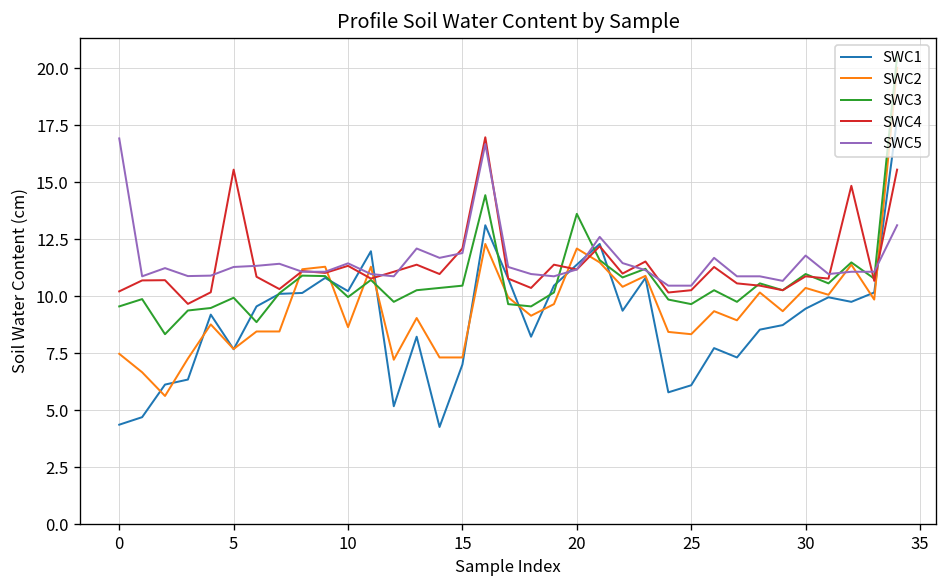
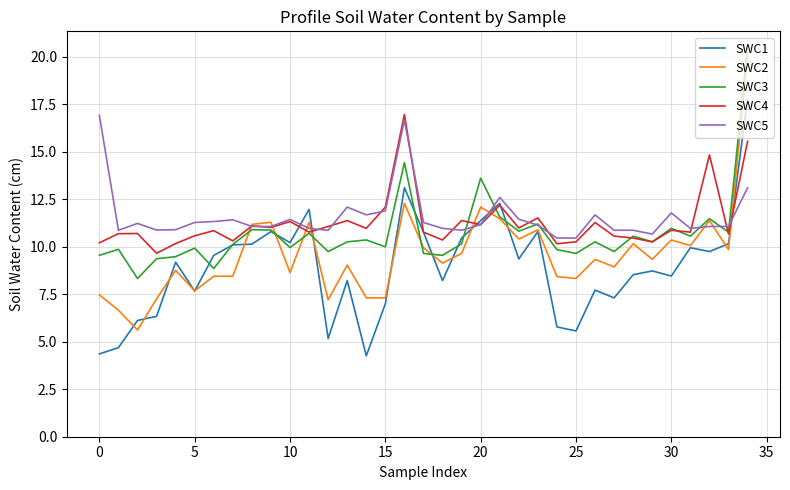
  {
    "SWC1": {
      "0": 4.4,
      "10": 10.2,
      "15": 7.0,
      "20": 11.4,
-     "25": 6.1,
-     "30": 9.5
+     "25": 5.6,
+     "30": 8.5
    },
    "SWC2": {
      "0": 7.5,
      "10": 8.6,
      "15": 7.3,
      "20": 12.1,
      "25": 8.3,
      "30": 10.4
    },
    "SWC3": {
      "0": 9.6,
      "5": 9.9,
      "10": 10.0,
-     "15": 10.5,
+     "15": 10.0,
      "20": 13.6,
      "25": 9.7
    },
    "SWC4": {
      "0": 10.2,
-     "5": 15.6,
+     "5": 10.6,
      "15": 12.1,
      "25": 10.3
    },
    "SWC5": {
      "0": 16.9,
      "5": 11.3,
      "15": 11.9,
      "25": 10.5,
      "30": 11.8
    }
  }
